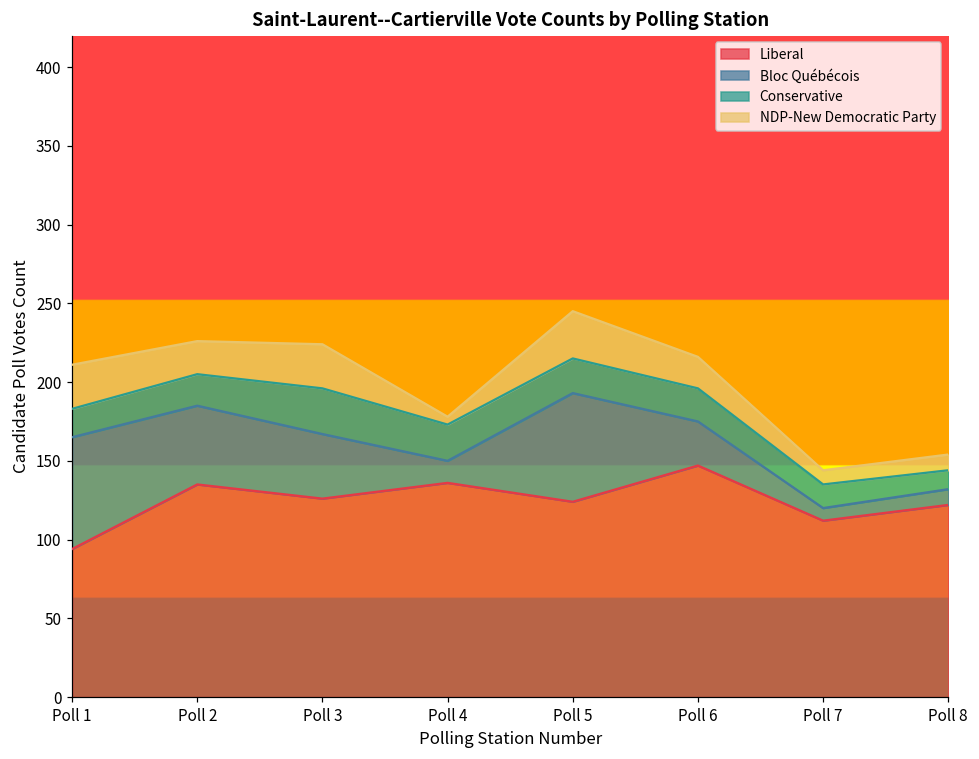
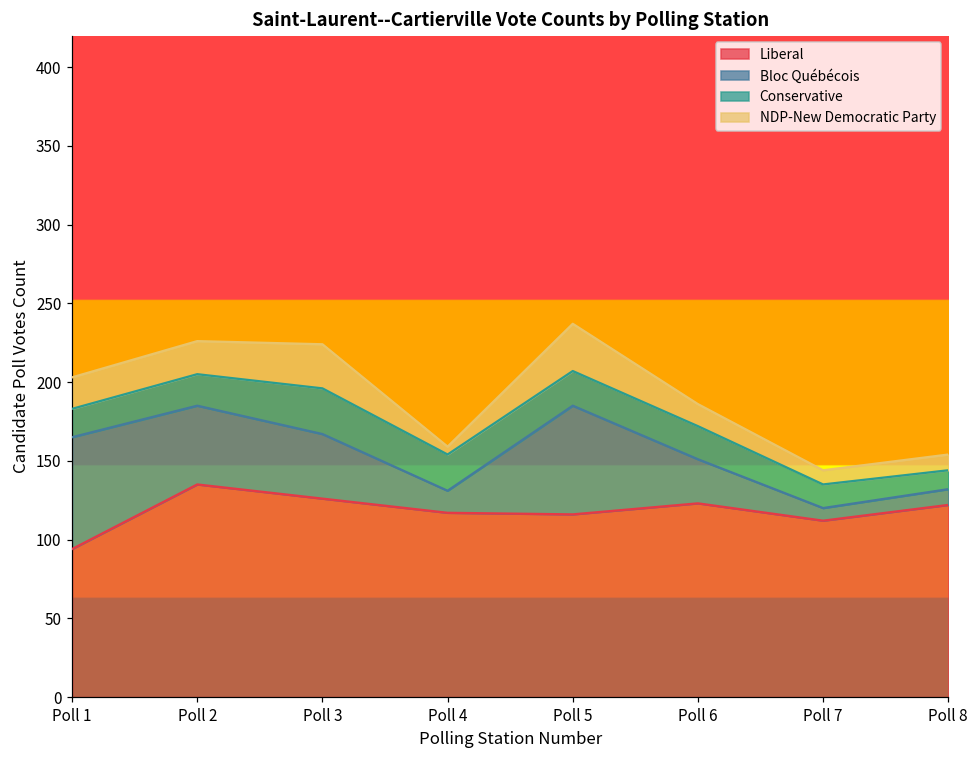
  {
    "Liberal": {
      "Poll 1": 94,
      "Poll 2": 135,
      "Poll 3": 126,
-     "Poll 4": 136,
-     "Poll 5": 124,
-     "Poll 6": 147,
+     "Poll 4": 117,
+     "Poll 5": 116,
+     "Poll 6": 123,
      "Poll 7": 112,
      "Poll 8": 122
    },
    "NDP-New Democratic Party": {
-     "Poll 1": 28,
+     "Poll 1": 20,
      "Poll 2": 21,
      "Poll 3": 28,
      "Poll 4": 5,
      "Poll 5": 30,
-     "Poll 6": 20,
+     "Poll 6": 14,
      "Poll 7": 9,
      "Poll 8": 10
    }
  }
